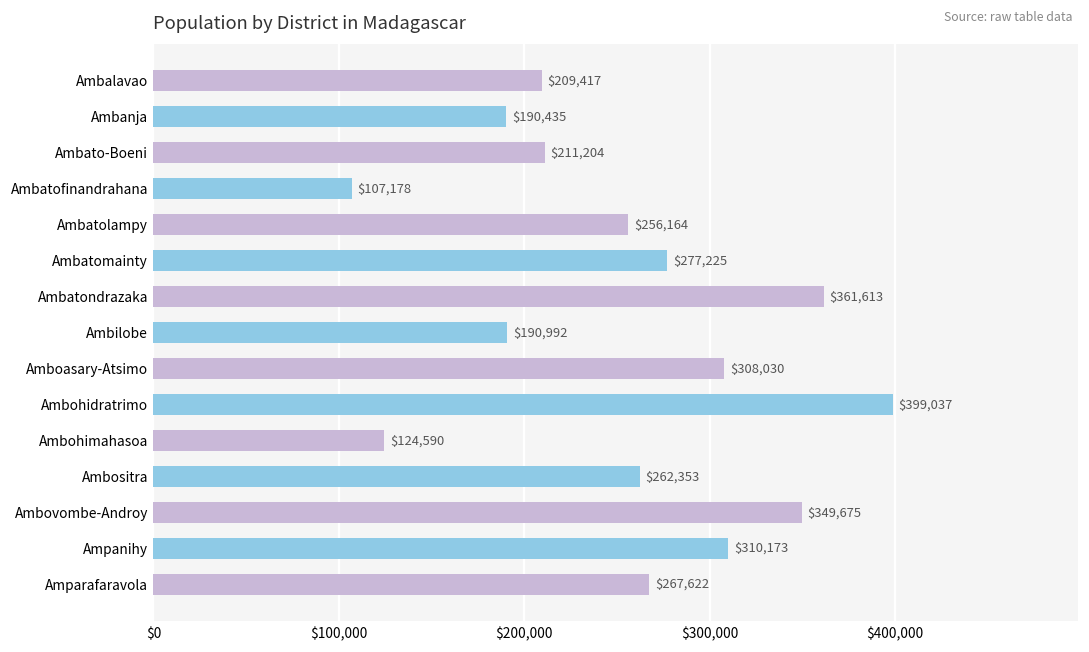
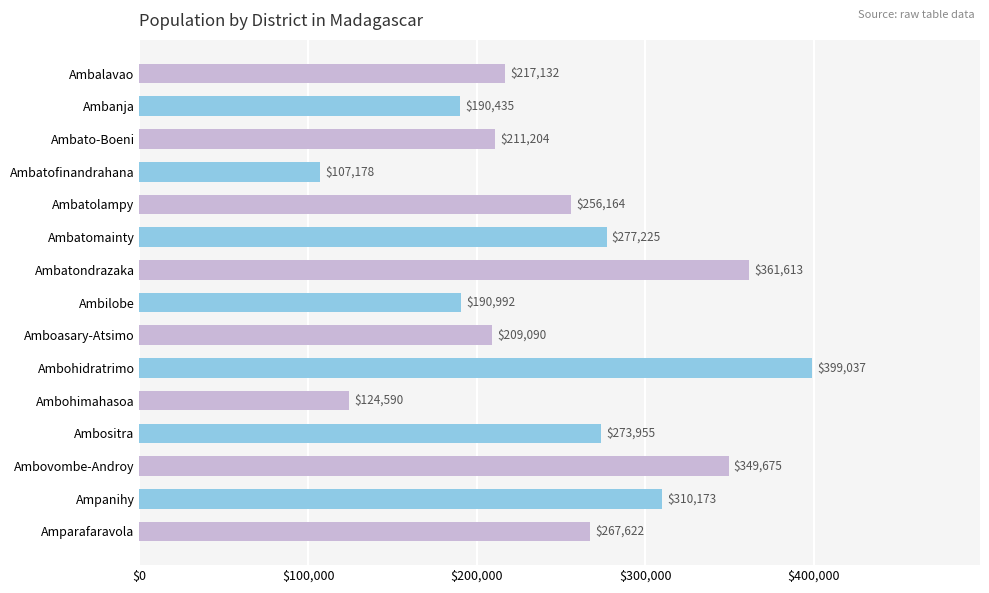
  {
-   "Ambalavao": "$209,417",
+   "Ambalavao": "$217,132",
    "Ambanja": "$190,435",
    "Ambato-Boeni": "$211,204",
    "Ambatofinandrahana": "$107,178",
    "Ambatolampy": "$256,164",
    "Ambatomainty": "$277,225",
    "Ambatondrazaka": "$361,613",
    "Ambilobe": "$190,992",
-   "Amboasary-Atsimo": "$308,030",
+   "Amboasary-Atsimo": "$209,090",
    "Ambohidratrimo": "$399,037",
    "Ambohimahasoa": "$124,590",
-   "Ambositra": "$262,353",
+   "Ambositra": "$273,955",
    "Ambovombe-Androy": "$349,675",
    "Ampanihy": "$310,173",
    "Amparafaravola": "$267,622"
  }
